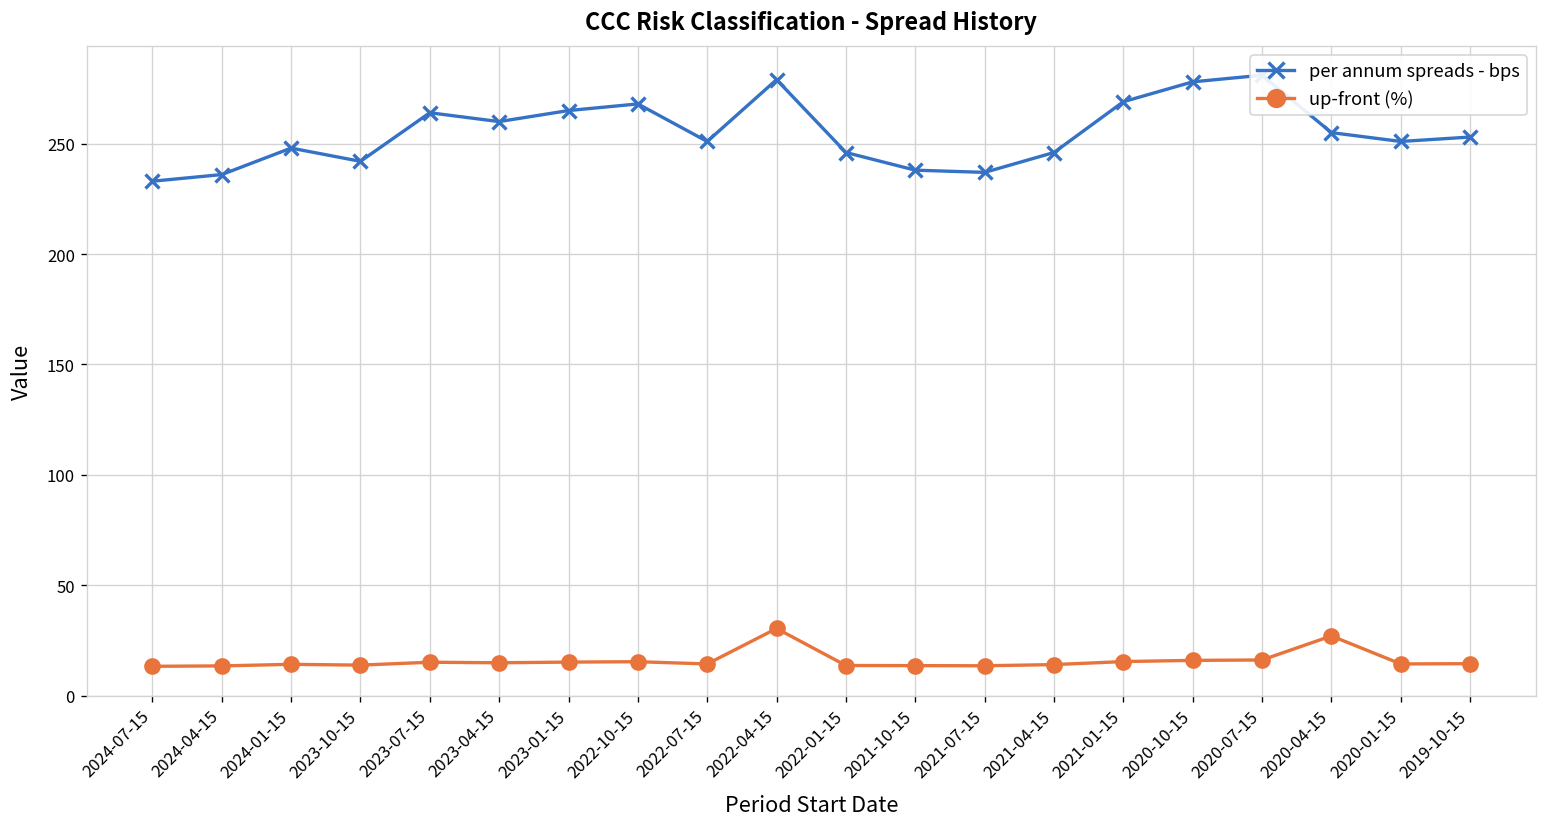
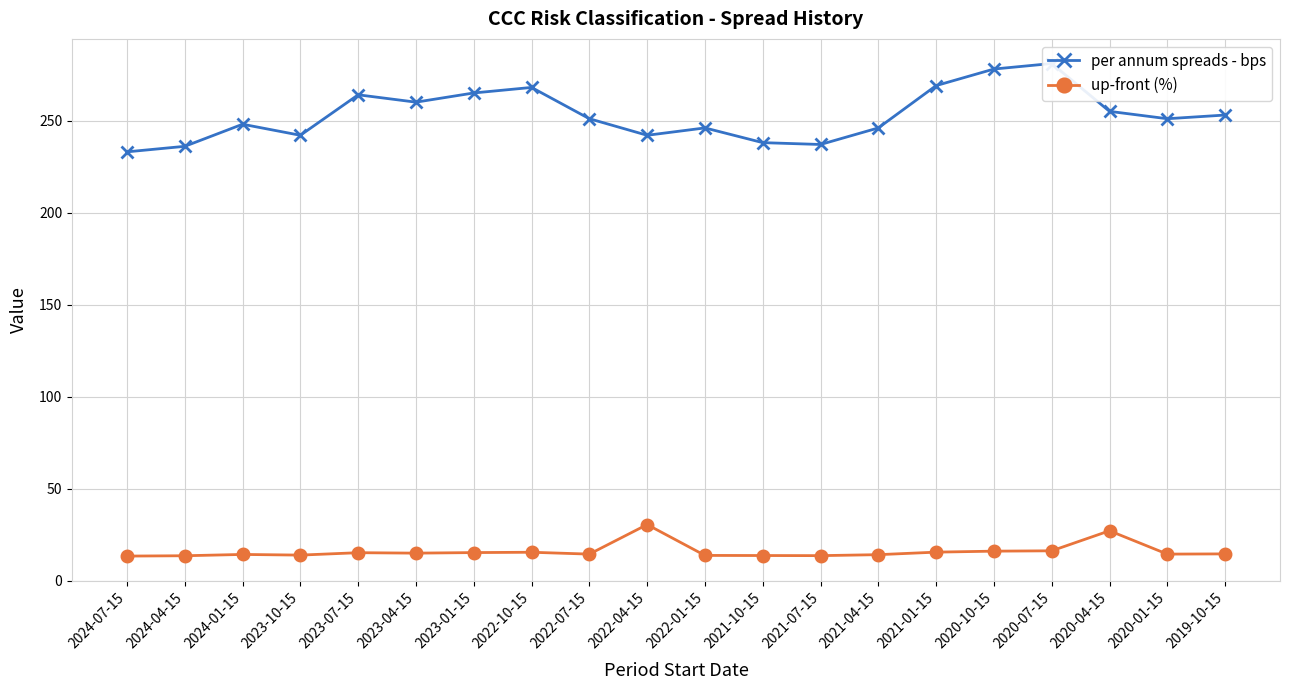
  {
    "per annum spreads - bps": {
      "2024-07-15": 233,
      "2024-04-15": 236,
      "2024-01-15": 248,
      "2023-10-15": 242,
      "2023-07-15": 264,
      "2023-04-15": 260,
      "2023-01-15": 265,
      "2022-10-15": 268,
      "2022-07-15": 251,
-     "2022-04-15": 279,
+     "2022-04-15": 242,
      "2022-01-15": 246,
      "2021-10-15": 238,
      "2021-07-15": 237,
      "2021-04-15": 246,
      "2021-01-15": 269,
      "2020-10-15": 278,
      "2020-04-15": 255,
      "2020-01-15": 251,
      "2019-10-15": 253
    },
    "up-front (%)": {
      "2024-07-15": 13,
      "2024-04-15": 14,
      "2024-01-15": 14,
      "2023-10-15": 14,
      "2023-07-15": 15,
      "2023-04-15": 15,
      "2023-01-15": 15,
      "2022-10-15": 15,
      "2022-07-15": 14,
      "2022-04-15": 30,
      "2022-01-15": 14,
      "2021-10-15": 14,
      "2021-07-15": 14,
      "2021-04-15": 14,
      "2021-01-15": 15,
      "2020-10-15": 16,
      "2020-07-15": 16,
      "2020-04-15": 27,
      "2020-01-15": 14,
      "2019-10-15": 15
    }
  }
